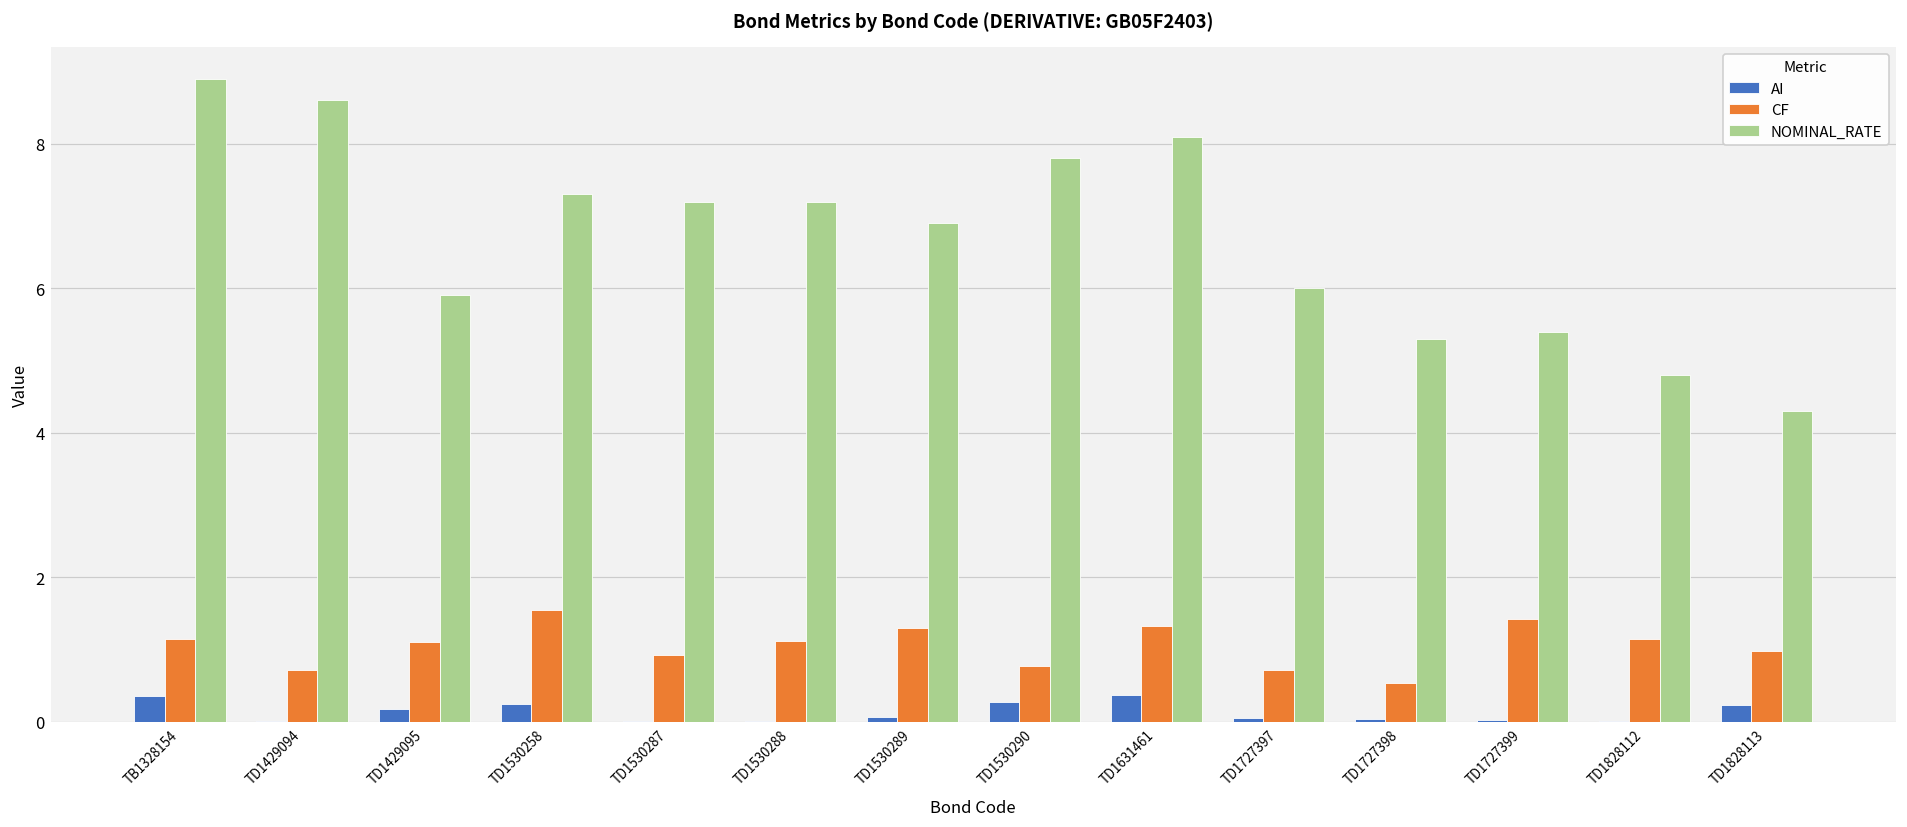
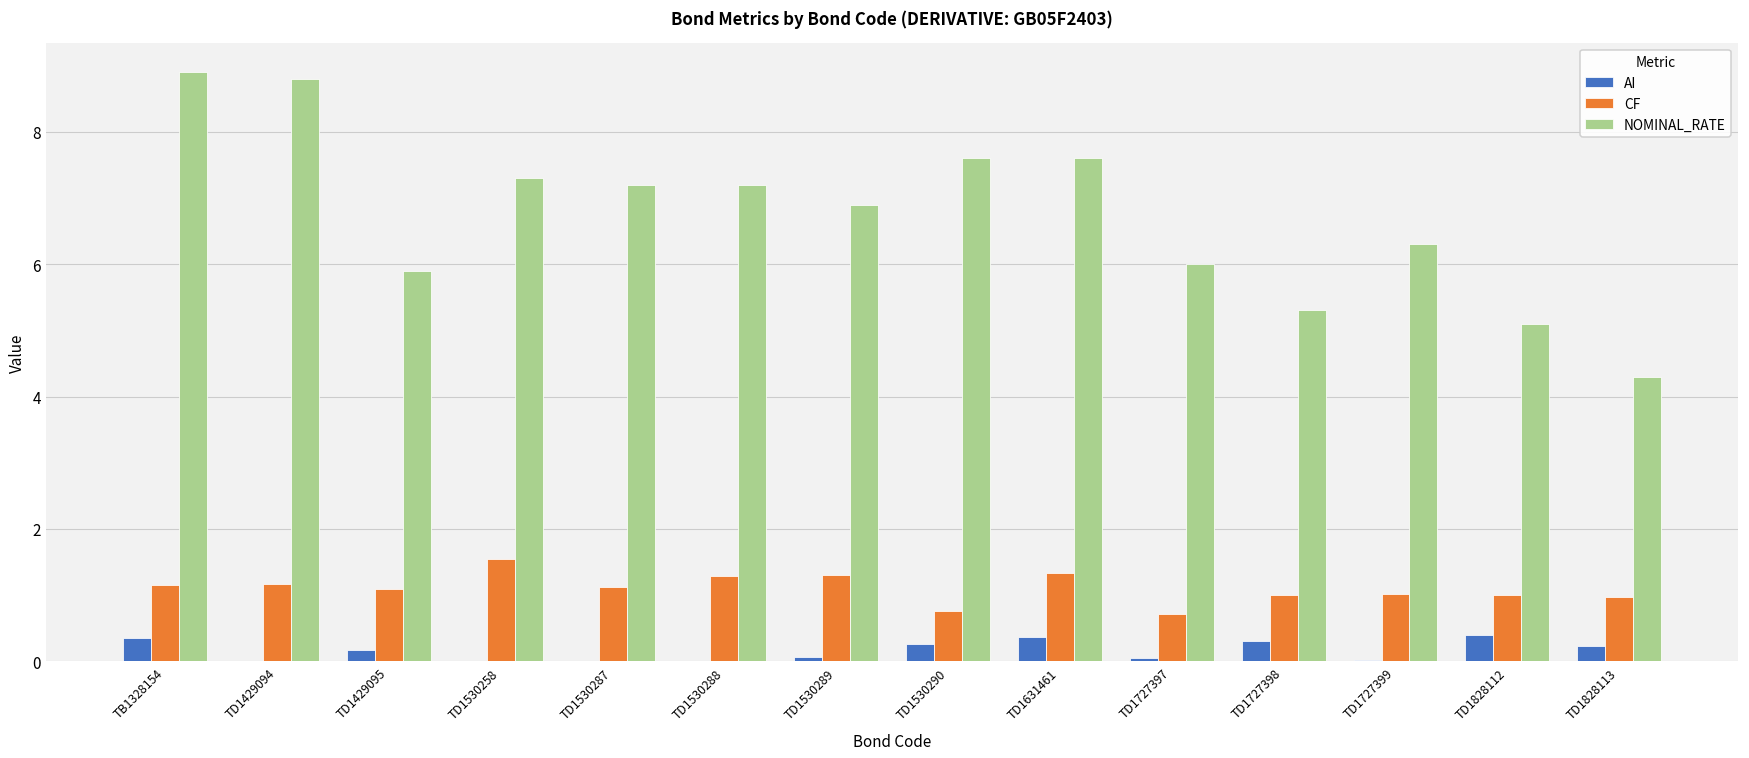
  {
    "AI": {
      "TB1328154": 0.4,
      "TD1429095": 0.2,
-     "TD1530258": 0.2,
+     "TD1530258": 0.0,
      "TD1530289": 0.1,
      "TD1530290": 0.3,
      "TD1631461": 0.4,
      "TD1727397": 0.1,
-     "TD1727398": 0.0,
-     "TD1828112": 0.0,
+     "TD1727398": 0.3,
+     "TD1828112": 0.4,
      "TD1828113": 0.2
    },
    "CF": {
      "TB1328154": 1.1,
-     "TD1429094": 0.7,
+     "TD1429094": 1.2,
      "TD1429095": 1.1,
      "TD1530258": 1.5,
-     "TD1530287": 0.9,
-     "TD1530288": 1.1,
+     "TD1530287": 1.1,
+     "TD1530288": 1.3,
      "TD1530289": 1.3,
      "TD1530290": 0.8,
      "TD1631461": 1.3,
      "TD1727397": 0.7,
-     "TD1727398": 0.5,
-     "TD1727399": 1.4,
-     "TD1828112": 1.1,
+     "TD1727398": 1.0,
+     "TD1727399": 1.0,
+     "TD1828112": 1.0,
      "TD1828113": 1.0
    },
    "NOMINAL_RATE": {
      "TB1328154": 8.9,
-     "TD1429094": 8.6,
+     "TD1429094": 8.8,
      "TD1429095": 5.9,
      "TD1530258": 7.3,
      "TD1530287": 7.2,
      "TD1530288": 7.2,
      "TD1530289": 6.9,
-     "TD1530290": 7.8,
-     "TD1631461": 8.1,
+     "TD1530290": 7.6,
+     "TD1631461": 7.6,
      "TD1727397": 6.0,
      "TD1727398": 5.3,
-     "TD1727399": 5.4,
-     "TD1828112": 4.8,
+     "TD1727399": 6.3,
+     "TD1828112": 5.1,
      "TD1828113": 4.3
    }
  }
